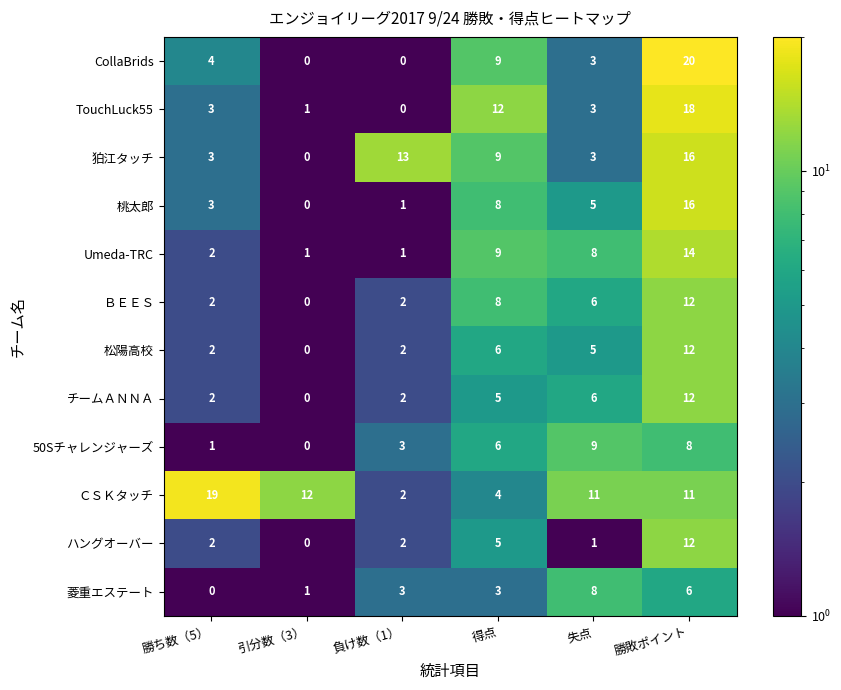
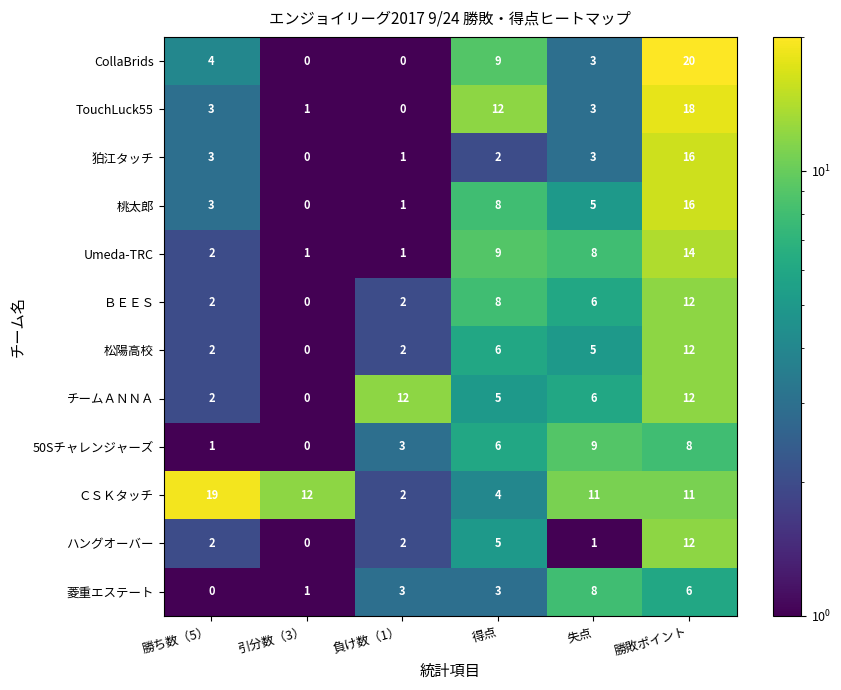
  {
    "CollaBrids": {
      "勝ち数（5）": 4,
      "引分数（3）": 0,
      "負け数（1）": 0,
      "得点": 9,
      "失点": 3,
      "勝敗ポイント": 20
    },
    "TouchLuck55": {
      "勝ち数（5）": 3,
      "引分数（3）": 1,
      "負け数（1）": 0,
      "得点": 12,
      "失点": 3,
      "勝敗ポイント": 18
    },
    "狛江タッチ": {
      "勝ち数（5）": 3,
      "引分数（3）": 0,
-     "負け数（1）": 13,
-     "得点": 9,
+     "負け数（1）": 1,
+     "得点": 2,
      "失点": 3,
      "勝敗ポイント": 16
    },
    "桃太郎": {
      "勝ち数（5）": 3,
      "引分数（3）": 0,
      "負け数（1）": 1,
      "得点": 8,
      "失点": 5,
      "勝敗ポイント": 16
    },
    "Umeda-TRC": {
      "勝ち数（5）": 2,
      "引分数（3）": 1,
      "負け数（1）": 1,
      "得点": 9,
      "失点": 8,
      "勝敗ポイント": 14
    },
    "ＢＥＥＳ": {
      "勝ち数（5）": 2,
      "引分数（3）": 0,
      "負け数（1）": 2,
      "得点": 8,
      "失点": 6,
      "勝敗ポイント": 12
    },
    "松陽高校": {
      "勝ち数（5）": 2,
      "引分数（3）": 0,
      "負け数（1）": 2,
      "得点": 6,
      "失点": 5,
      "勝敗ポイント": 12
    },
    "チームＡＮＮＡ": {
      "勝ち数（5）": 2,
      "引分数（3）": 0,
-     "負け数（1）": 2,
+     "負け数（1）": 12,
      "得点": 5,
      "失点": 6,
      "勝敗ポイント": 12
    },
    "50Sチャレンジャーズ": {
      "勝ち数（5）": 1,
      "引分数（3）": 0,
      "負け数（1）": 3,
      "得点": 6,
      "失点": 9,
      "勝敗ポイント": 8
    },
    "ＣＳＫタッチ": {
      "勝ち数（5）": 19,
      "引分数（3）": 12,
      "負け数（1）": 2,
      "得点": 4,
      "失点": 11,
      "勝敗ポイント": 11
    },
    "ハングオーバー": {
      "勝ち数（5）": 2,
      "引分数（3）": 0,
      "負け数（1）": 2,
      "得点": 5,
      "失点": 1,
      "勝敗ポイント": 12
    },
    "菱重エステート": {
      "勝ち数（5）": 0,
      "引分数（3）": 1,
      "負け数（1）": 3,
      "得点": 3,
      "失点": 8,
      "勝敗ポイント": 6
    }
  }
